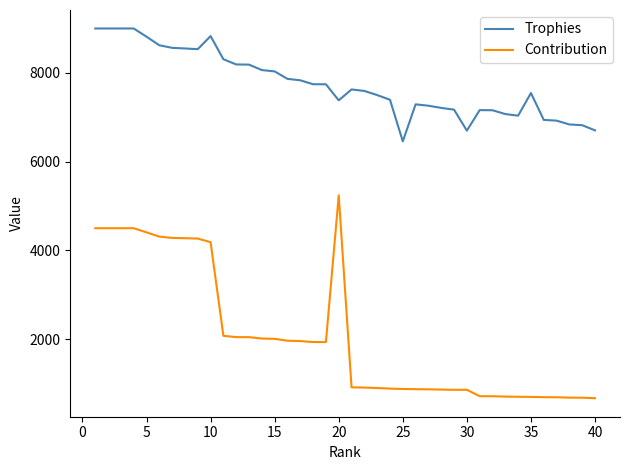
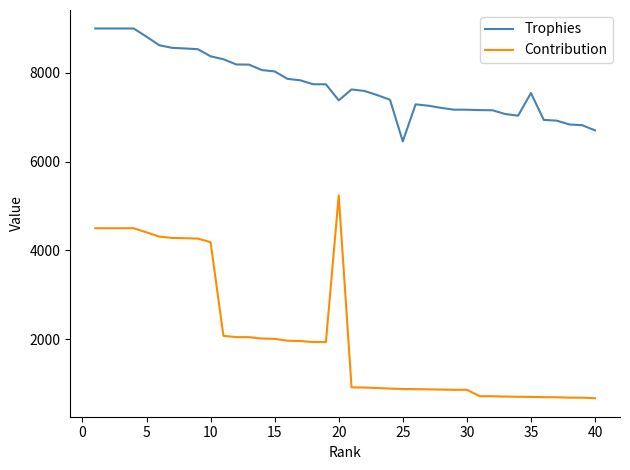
  {
    "Trophies": {
      "5": 8800,
-     "10": 8800,
+     "10": 8400,
      "15": 8000,
      "20": 7400,
      "25": 6500,
-     "30": 6700,
+     "30": 7200,
      "35": 7500,
      "40": 6700
    },
    "Contribution": {
      "5": 4400,
      "10": 4200,
      "15": 2000,
      "20": 5200,
      "25": 900,
      "30": 900,
      "35": 700,
      "40": 700
    }
  }
